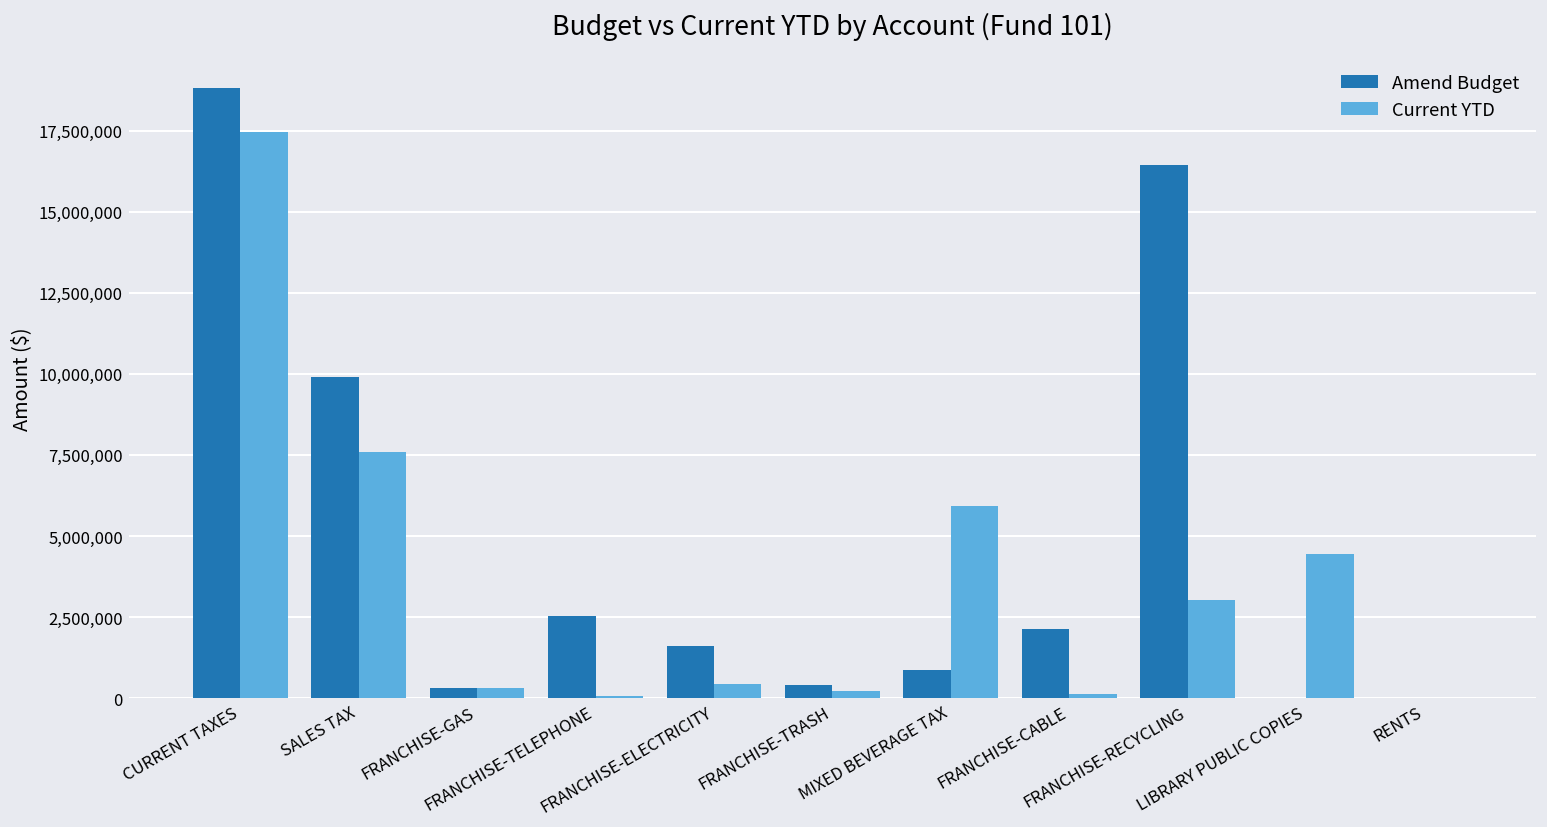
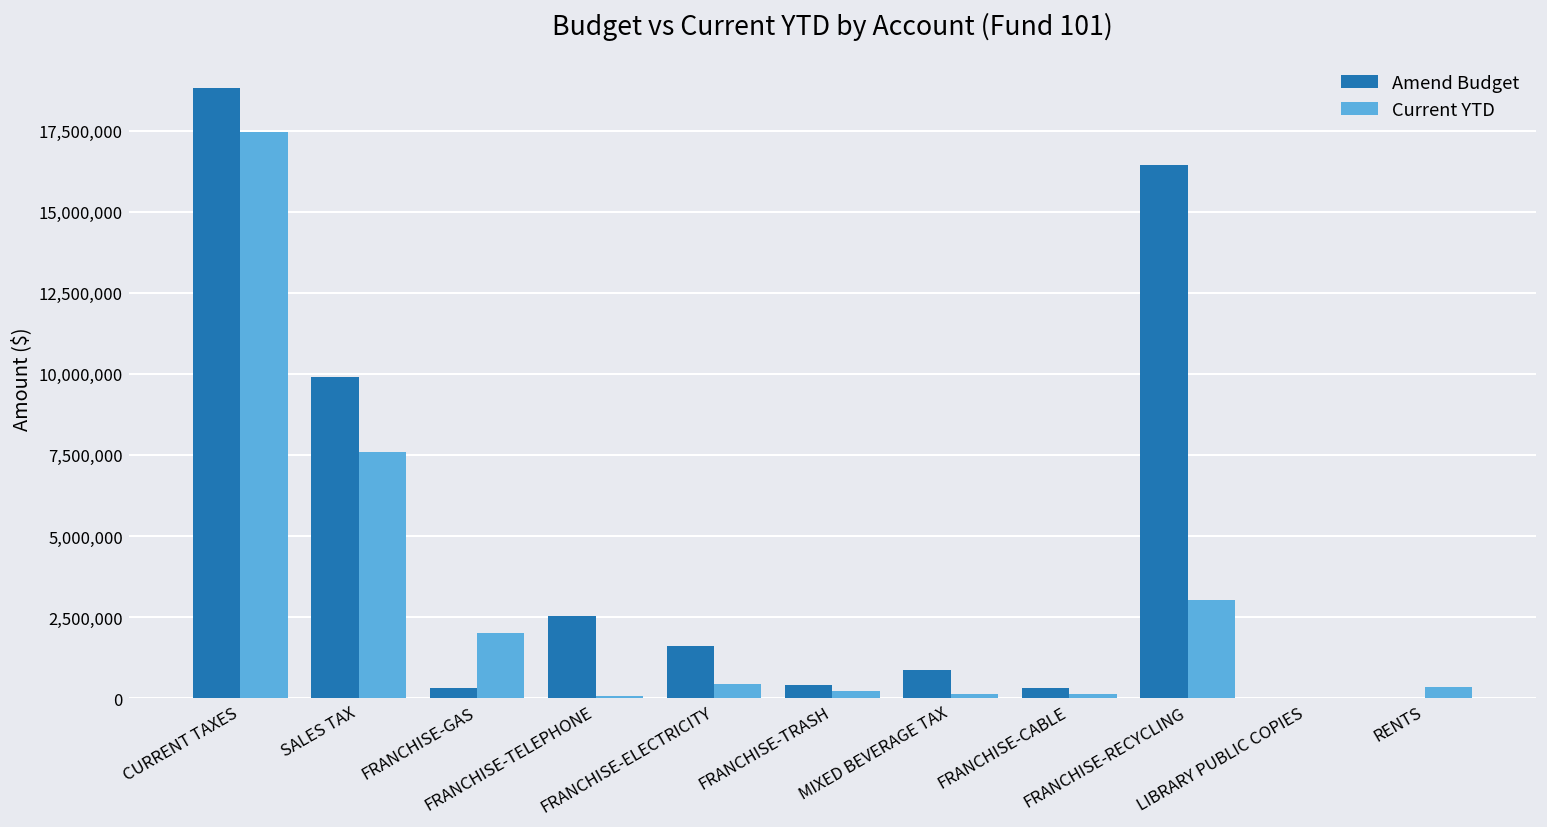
  {
    "Amend Budget": {
      "CURRENT TAXES": "18,800,000",
      "SALES TAX": "9,900,000",
      "FRANCHISE-GAS": "300,000",
      "FRANCHISE-TELEPHONE": "2,500,000",
      "FRANCHISE-ELECTRICITY": "1,600,000",
      "FRANCHISE-TRASH": "400,000",
      "MIXED BEVERAGE TAX": "900,000",
-     "FRANCHISE-CABLE": "2,100,000",
+     "FRANCHISE-CABLE": "300,000",
      "FRANCHISE-RECYCLING": "16,400,000"
    },
    "Current YTD": {
      "CURRENT TAXES": "17,500,000",
      "SALES TAX": "7,600,000",
-     "FRANCHISE-GAS": "300,000",
+     "FRANCHISE-GAS": "2,000,000",
      "FRANCHISE-ELECTRICITY": "400,000",
      "FRANCHISE-TRASH": "200,000",
-     "MIXED BEVERAGE TAX": "5,900,000",
+     "MIXED BEVERAGE TAX": "100,000",
      "FRANCHISE-CABLE": "100,000",
      "FRANCHISE-RECYCLING": "3,000,000",
-     "LIBRARY PUBLIC COPIES": "4,500,000",
-     "RENTS": "0"
+     "LIBRARY PUBLIC COPIES": "0",
+     "RENTS": "300,000"
    }
  }
